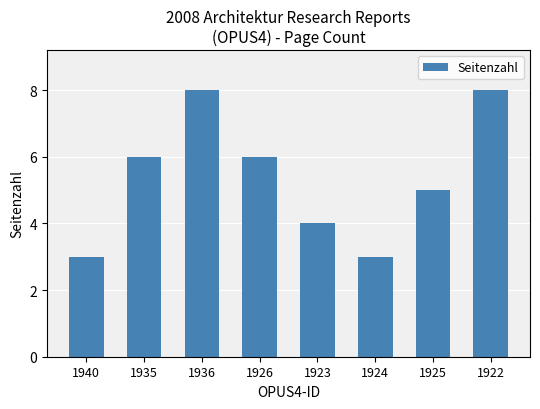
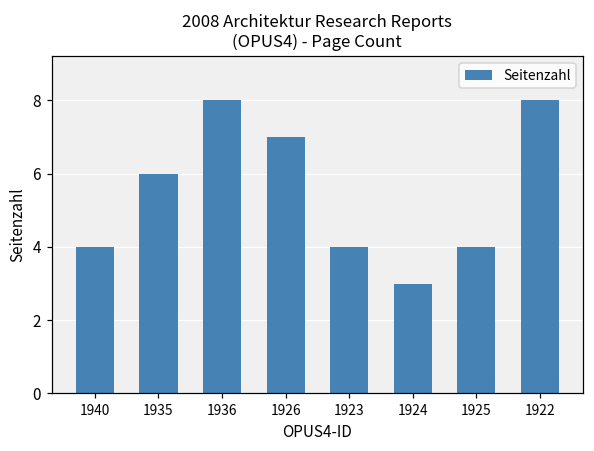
  {
-   "1940": 3,
+   "1940": 4,
    "1935": 6,
    "1936": 8,
-   "1926": 6,
+   "1926": 7,
    "1923": 4,
    "1924": 3,
-   "1925": 5,
+   "1925": 4,
    "1922": 8
  }
